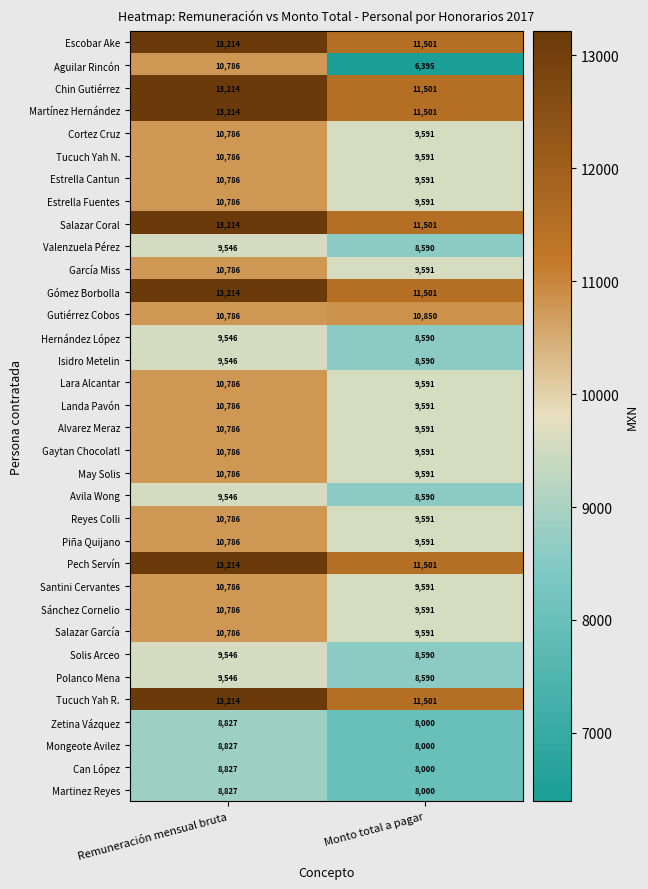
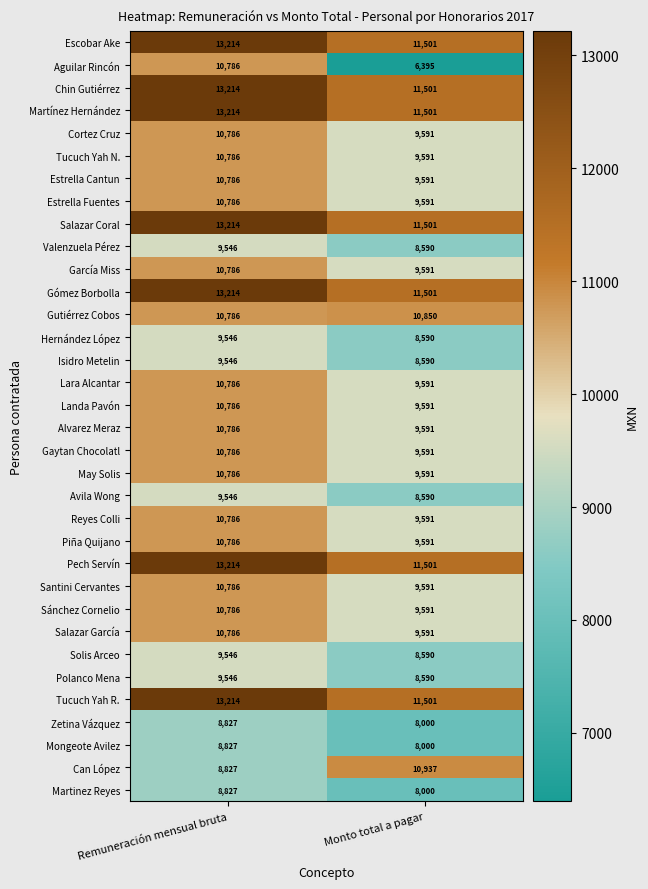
  {
    "Escobar Ake": {
      "Remuneración mensual bruta": "13,214",
      "Monto total a pagar": "11,501"
    },
    "Aguilar Rincón": {
      "Remuneración mensual bruta": "10,786",
      "Monto total a pagar": "6,395"
    },
    "Chin Gutiérrez": {
      "Remuneración mensual bruta": "13,214",
      "Monto total a pagar": "11,501"
    },
    "Martínez Hernández": {
      "Remuneración mensual bruta": "13,214",
      "Monto total a pagar": "11,501"
    },
    "Cortez Cruz": {
      "Remuneración mensual bruta": "10,786",
      "Monto total a pagar": "9,591"
    },
    "Tucuch Yah N.": {
      "Remuneración mensual bruta": "10,786",
      "Monto total a pagar": "9,591"
    },
    "Estrella Cantun": {
      "Remuneración mensual bruta": "10,786",
      "Monto total a pagar": "9,591"
    },
    "Estrella Fuentes": {
      "Remuneración mensual bruta": "10,786",
      "Monto total a pagar": "9,591"
    },
    "Salazar Coral": {
      "Remuneración mensual bruta": "13,214",
      "Monto total a pagar": "11,501"
    },
    "Valenzuela Pérez": {
      "Remuneración mensual bruta": "9,546",
      "Monto total a pagar": "8,590"
    },
    "García Miss": {
      "Remuneración mensual bruta": "10,786",
      "Monto total a pagar": "9,591"
    },
    "Gómez Borbolla": {
      "Remuneración mensual bruta": "13,214",
      "Monto total a pagar": "11,501"
    },
    "Gutiérrez Cobos": {
      "Remuneración mensual bruta": "10,786",
      "Monto total a pagar": "10,850"
    },
    "Hernández López": {
      "Remuneración mensual bruta": "9,546",
      "Monto total a pagar": "8,590"
    },
    "Isidro Metelin": {
      "Remuneración mensual bruta": "9,546",
      "Monto total a pagar": "8,590"
    },
    "Lara Alcantar": {
      "Remuneración mensual bruta": "10,786",
      "Monto total a pagar": "9,591"
    },
    "Landa Pavón": {
      "Remuneración mensual bruta": "10,786",
      "Monto total a pagar": "9,591"
    },
    "Alvarez Meraz": {
      "Remuneración mensual bruta": "10,786",
      "Monto total a pagar": "9,591"
    },
    "Gaytan Chocolatl": {
      "Remuneración mensual bruta": "10,786",
      "Monto total a pagar": "9,591"
    },
    "May Solis": {
      "Remuneración mensual bruta": "10,786",
      "Monto total a pagar": "9,591"
    },
    "Avila Wong": {
      "Remuneración mensual bruta": "9,546",
      "Monto total a pagar": "8,590"
    },
    "Reyes Colli": {
      "Remuneración mensual bruta": "10,786",
      "Monto total a pagar": "9,591"
    },
    "Piña Quijano": {
      "Remuneración mensual bruta": "10,786",
      "Monto total a pagar": "9,591"
    },
    "Pech Servín": {
      "Remuneración mensual bruta": "13,214",
      "Monto total a pagar": "11,501"
    },
    "Santini Cervantes": {
      "Remuneración mensual bruta": "10,786",
      "Monto total a pagar": "9,591"
    },
    "Sánchez Cornelio": {
      "Remuneración mensual bruta": "10,786",
      "Monto total a pagar": "9,591"
    },
    "Salazar García": {
      "Remuneración mensual bruta": "10,786",
      "Monto total a pagar": "9,591"
    },
    "Solis Arceo": {
      "Remuneración mensual bruta": "9,546",
      "Monto total a pagar": "8,590"
    },
    "Polanco Mena": {
      "Remuneración mensual bruta": "9,546",
      "Monto total a pagar": "8,590"
    },
    "Tucuch Yah R.": {
      "Remuneración mensual bruta": "13,214",
      "Monto total a pagar": "11,501"
    },
    "Zetina Vázquez": {
      "Remuneración mensual bruta": "8,827",
      "Monto total a pagar": "8,000"
    },
    "Mongeote Avilez": {
      "Remuneración mensual bruta": "8,827",
      "Monto total a pagar": "8,000"
    },
    "Can López": {
      "Remuneración mensual bruta": "8,827",
-     "Monto total a pagar": "8,000"
+     "Monto total a pagar": "10,937"
    },
    "Martinez Reyes": {
      "Remuneración mensual bruta": "8,827",
      "Monto total a pagar": "8,000"
    }
  }
